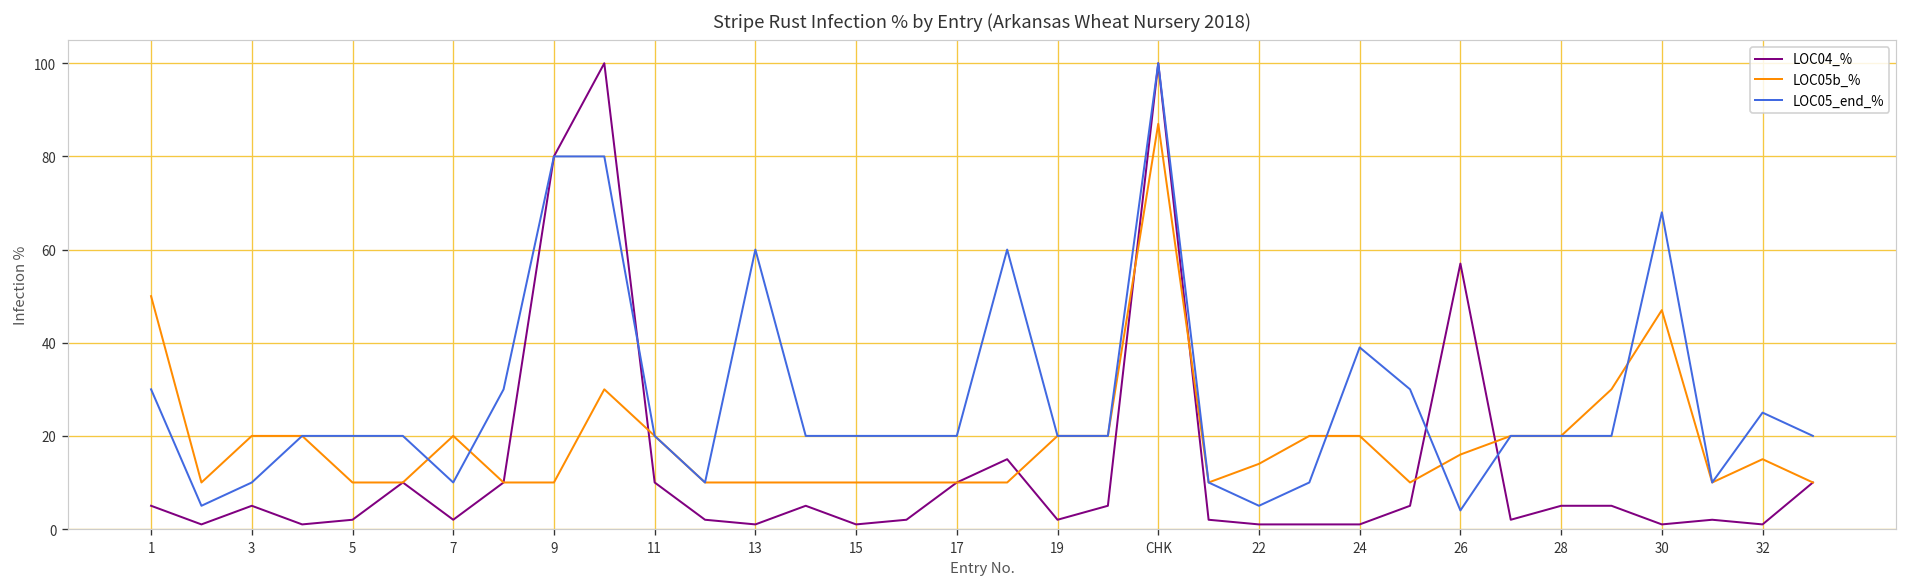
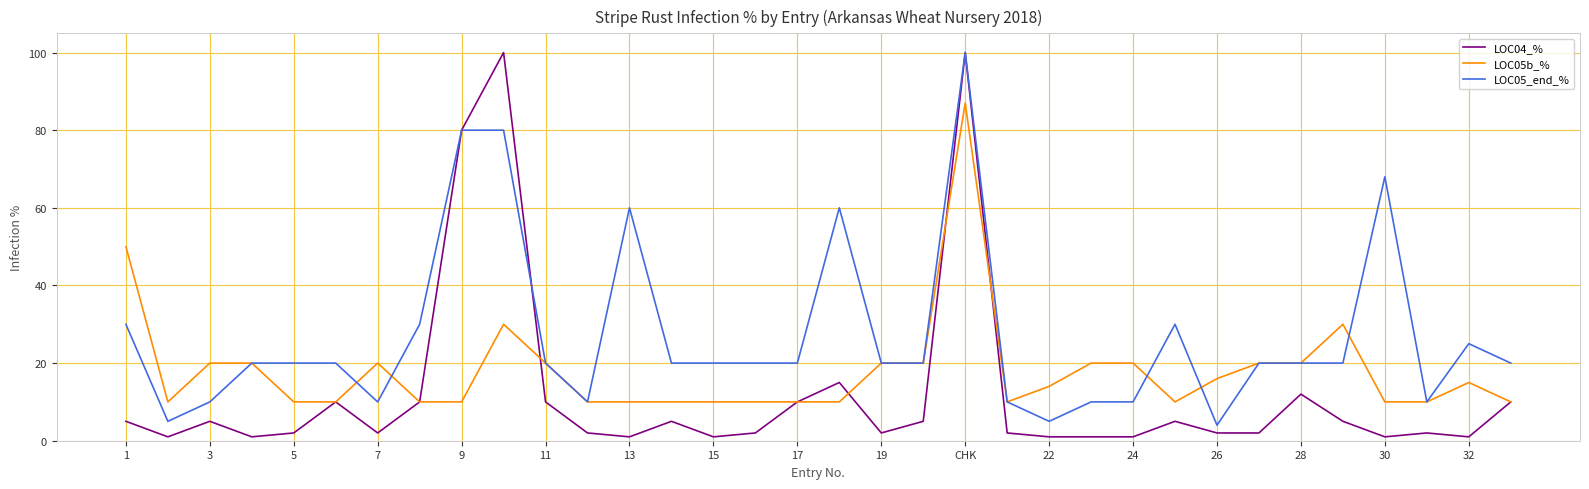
  {
    "LOC04_%": {
      "22": 1,
      "24": 1,
-     "26": 57,
-     "28": 5,
+     "26": 2,
+     "28": 12,
      "30": 1,
      "32": 1
    },
    "LOC05b_%": {
      "CHK": 87,
      "22": 14,
      "24": 20,
      "26": 16,
-     "30": 47,
+     "30": 10,
      "32": 15
    },
    "LOC05_end_%": {
      "22": 5,
-     "24": 39,
+     "24": 10,
      "26": 4,
      "30": 68,
      "32": 25
    }
  }
